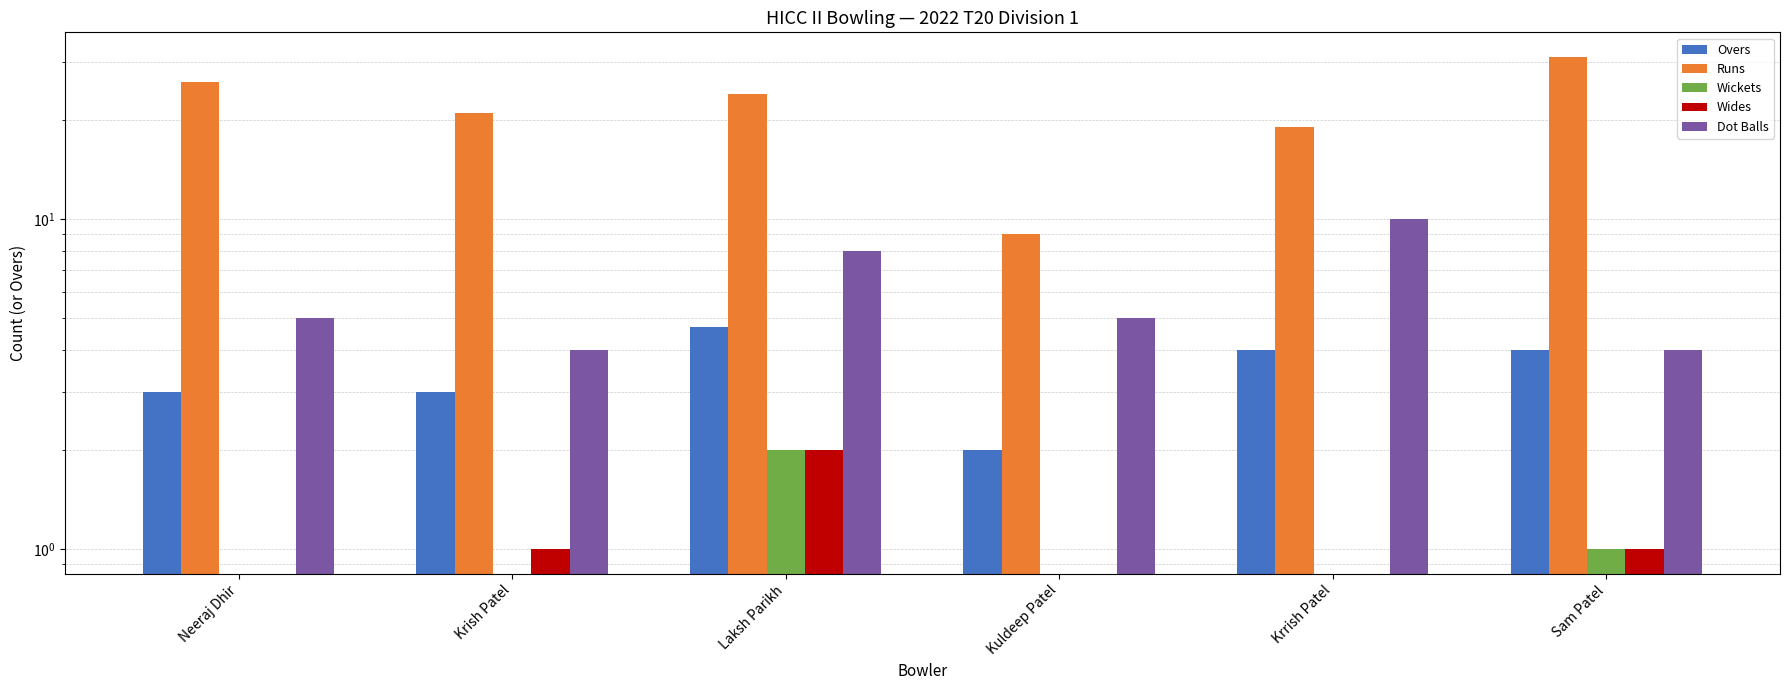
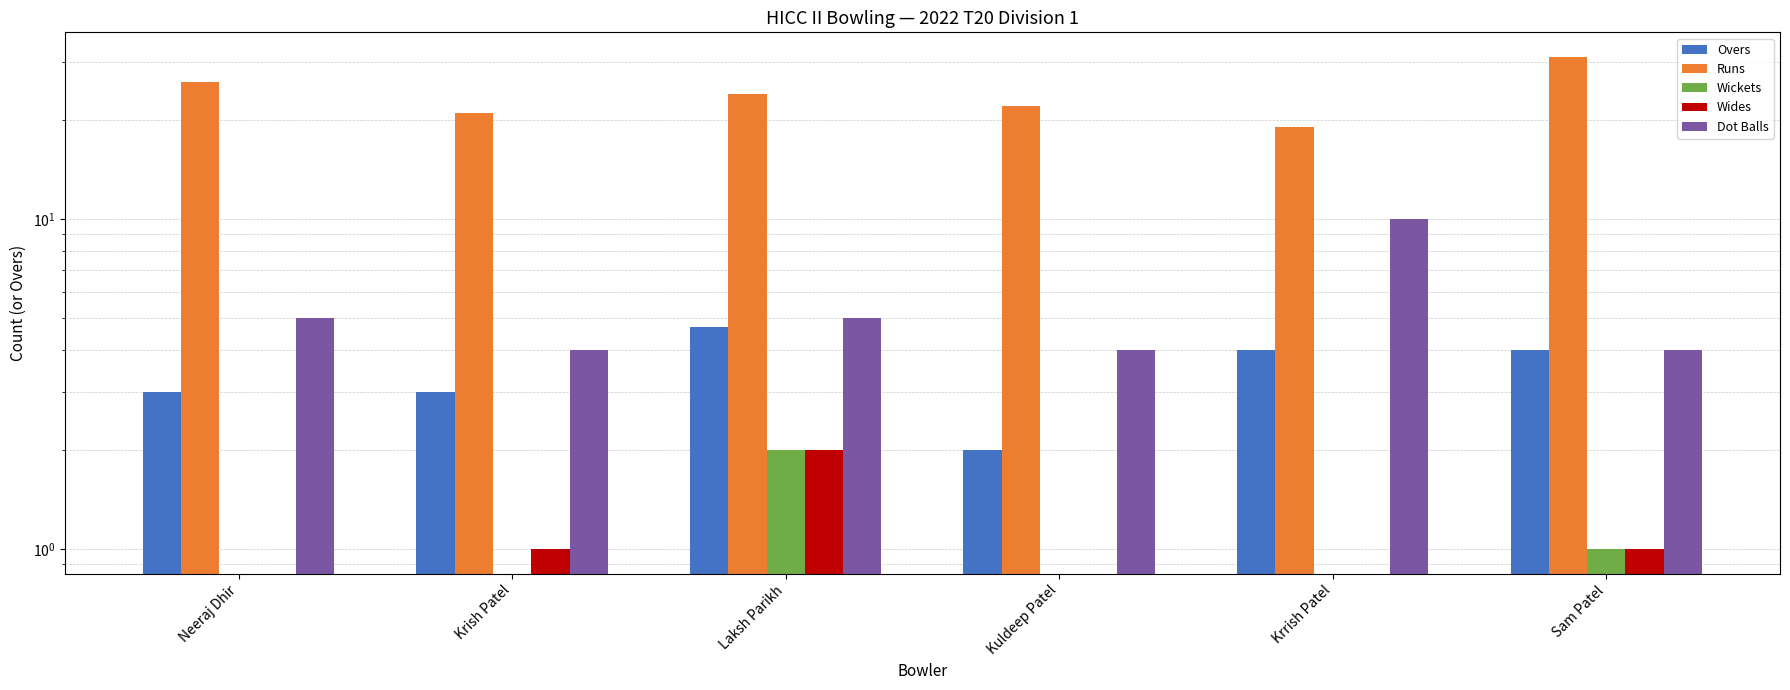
  {
    "Overs": {
      "Neeraj Dhir": 3,
      "Krish Patel": 3,
      "Laksh Parikh": 4.7,
      "Kuldeep Patel": 2,
      "Krrish Patel": 4,
      "Sam Patel": 4
    },
    "Runs": {
      "Neeraj Dhir": 26,
      "Krish Patel": 21,
      "Laksh Parikh": 24,
-     "Kuldeep Patel": 9,
+     "Kuldeep Patel": 22,
      "Krrish Patel": 19,
      "Sam Patel": 31
    },
    "Wickets": {
      "Laksh Parikh": 2,
      "Sam Patel": 1
    },
    "Wides": {
      "Krish Patel": 1,
      "Laksh Parikh": 2,
      "Sam Patel": 1
    },
    "Dot Balls": {
      "Neeraj Dhir": 5,
      "Krish Patel": 4,
-     "Laksh Parikh": 8,
-     "Kuldeep Patel": 5,
+     "Laksh Parikh": 5,
+     "Kuldeep Patel": 4,
      "Krrish Patel": 10,
      "Sam Patel": 4
    }
  }
